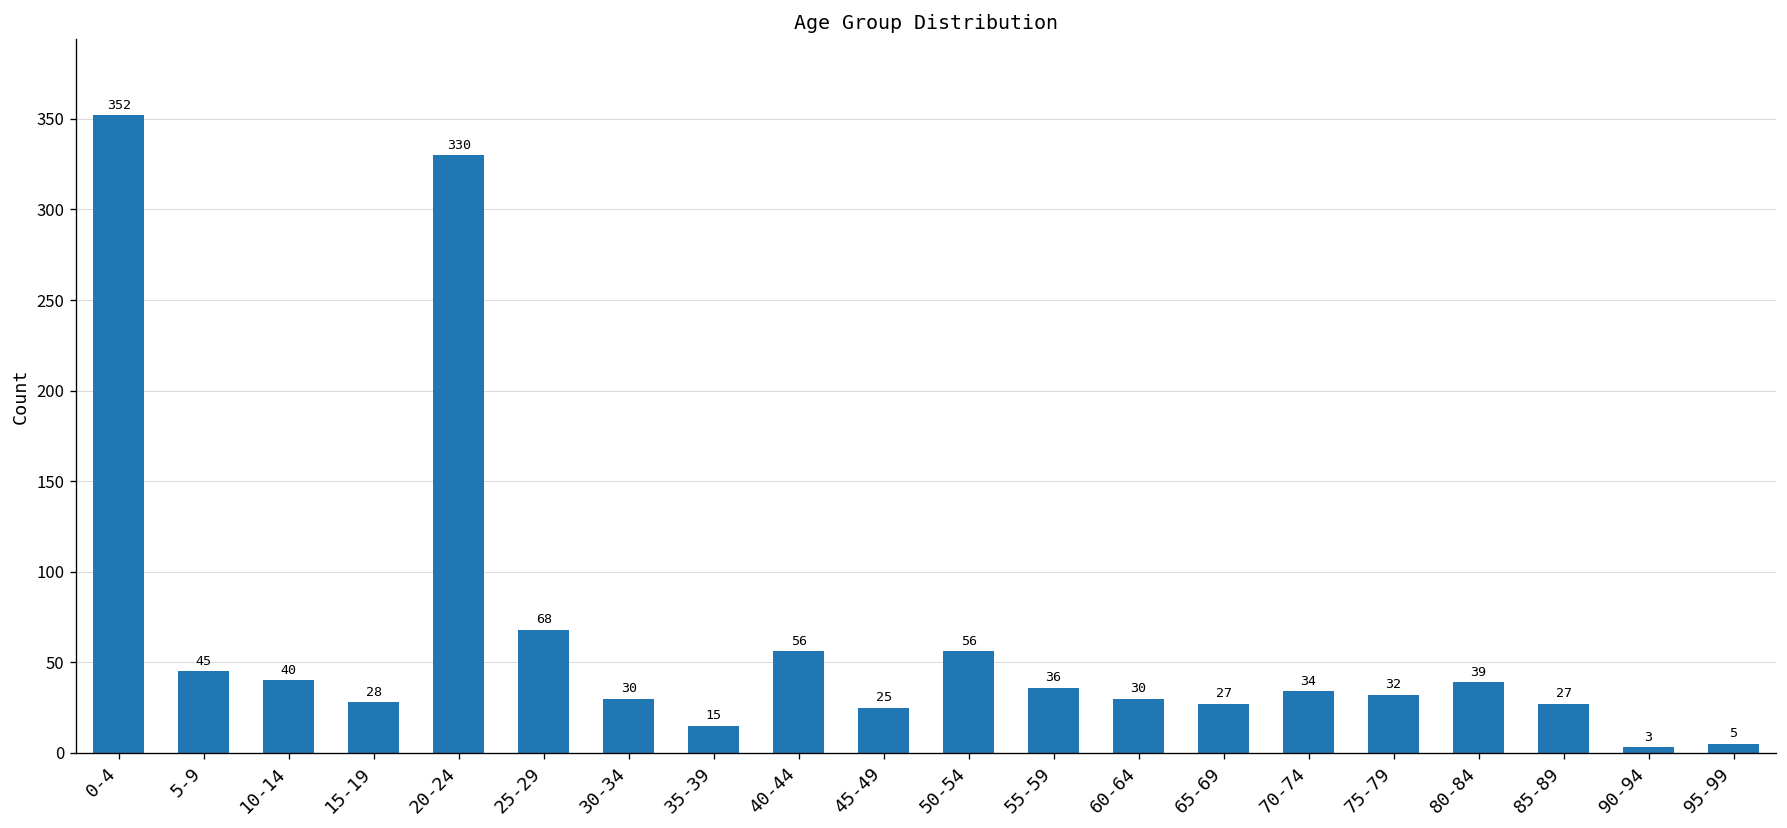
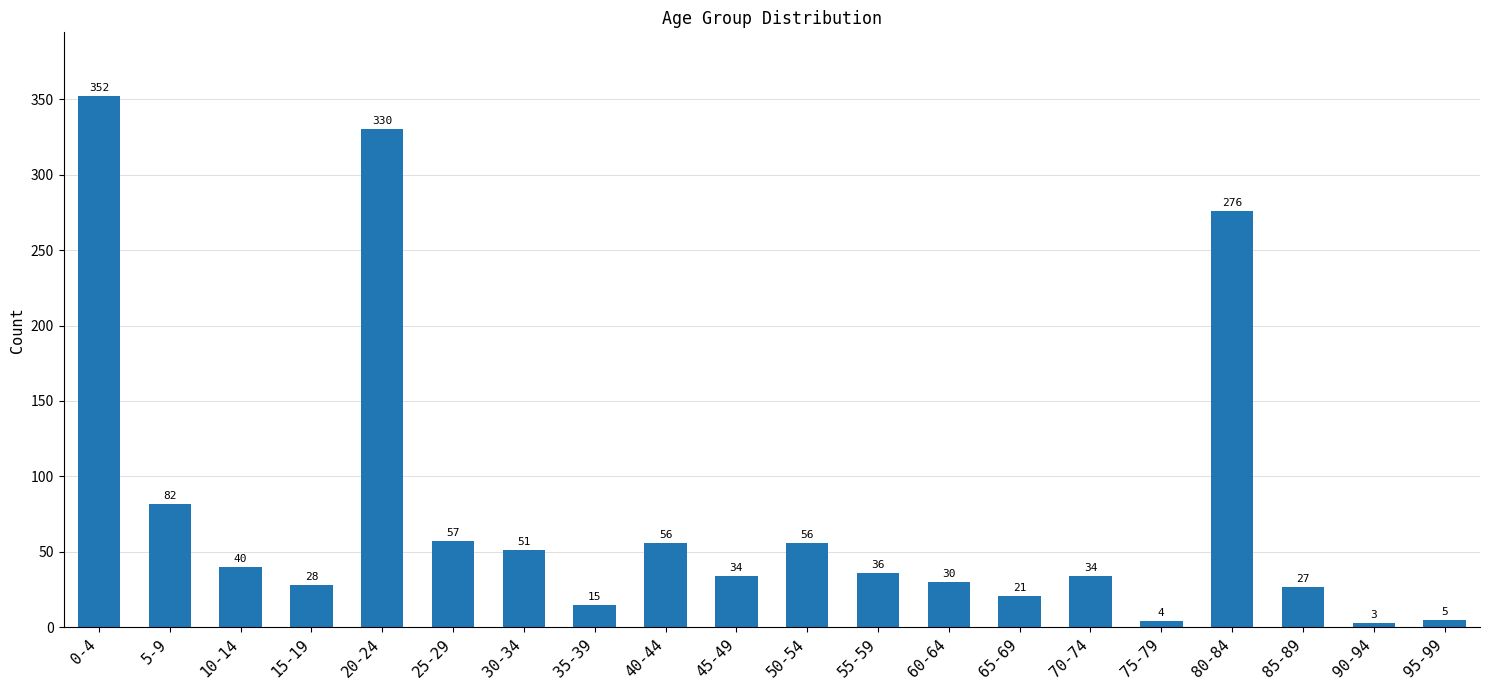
  {
    "0-4": 352,
-   "5-9": 45,
+   "5-9": 82,
    "10-14": 40,
    "15-19": 28,
    "20-24": 330,
-   "25-29": 68,
-   "30-34": 30,
+   "25-29": 57,
+   "30-34": 51,
    "35-39": 15,
    "40-44": 56,
-   "45-49": 25,
+   "45-49": 34,
    "50-54": 56,
    "55-59": 36,
    "60-64": 30,
-   "65-69": 27,
+   "65-69": 21,
    "70-74": 34,
-   "75-79": 32,
-   "80-84": 39,
+   "75-79": 4,
+   "80-84": 276,
    "85-89": 27,
    "90-94": 3,
    "95-99": 5
  }
